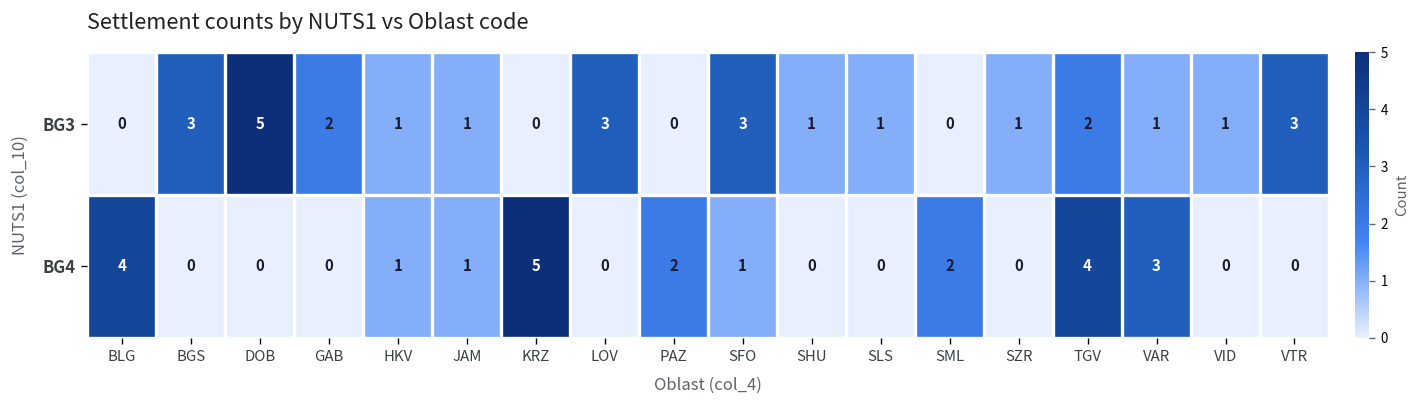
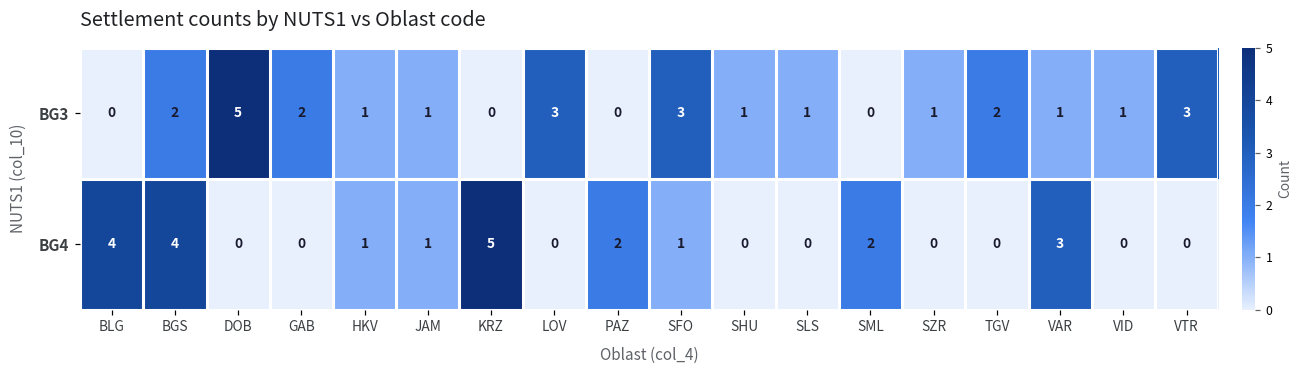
  {
    "BG3": {
      "BLG": 0,
-     "BGS": 3,
+     "BGS": 2,
      "DOB": 5,
      "GAB": 2,
      "HKV": 1,
      "JAM": 1,
      "KRZ": 0,
      "LOV": 3,
      "PAZ": 0,
      "SFO": 3,
      "SHU": 1,
      "SLS": 1,
      "SML": 0,
      "SZR": 1,
      "TGV": 2,
      "VAR": 1,
      "VID": 1,
      "VTR": 3
    },
    "BG4": {
      "BLG": 4,
-     "BGS": 0,
+     "BGS": 4,
      "DOB": 0,
      "GAB": 0,
      "HKV": 1,
      "JAM": 1,
      "KRZ": 5,
      "LOV": 0,
      "PAZ": 2,
      "SFO": 1,
      "SHU": 0,
      "SLS": 0,
      "SML": 2,
      "SZR": 0,
-     "TGV": 4,
+     "TGV": 0,
      "VAR": 3,
      "VID": 0,
      "VTR": 0
    }
  }
